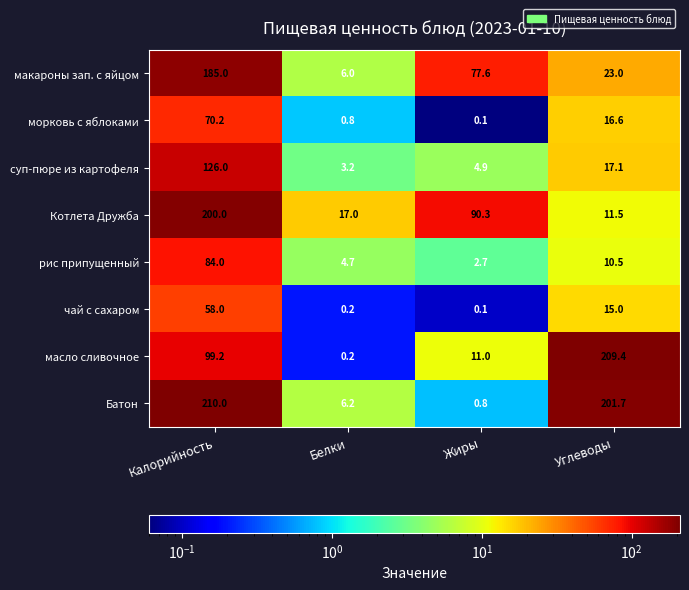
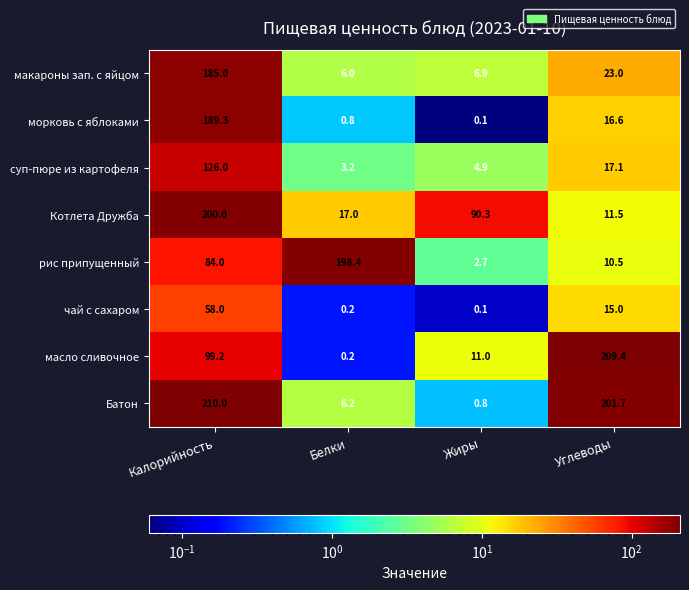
  {
    "макароны зап. с яйцом": {
      "Калорийность": 185.0,
      "Белки": 6.0,
-     "Жиры": 77.6,
+     "Жиры": 6.9,
      "Углеводы": 23.0
    },
    "морковь с яблоками": {
-     "Калорийность": 70.2,
+     "Калорийность": 189.3,
      "Белки": 0.8,
      "Жиры": 0.1,
      "Углеводы": 16.6
    },
    "суп-пюре из картофеля": {
      "Калорийность": 126.0,
      "Белки": 3.2,
      "Жиры": 4.9,
      "Углеводы": 17.1
    },
    "Котлета Дружба": {
      "Калорийность": 200.0,
      "Белки": 17.0,
      "Жиры": 90.3,
      "Углеводы": 11.5
    },
    "рис припущенный": {
      "Калорийность": 84.0,
-     "Белки": 4.7,
+     "Белки": 198.4,
      "Жиры": 2.7,
      "Углеводы": 10.5
    },
    "чай с сахаром": {
      "Калорийность": 58.0,
      "Белки": 0.2,
      "Жиры": 0.1,
      "Углеводы": 15.0
    },
    "масло сливочное": {
      "Калорийность": 99.2,
      "Белки": 0.2,
      "Жиры": 11.0,
      "Углеводы": 209.4
    },
    "Батон": {
      "Калорийность": 210.0,
      "Белки": 6.2,
      "Жиры": 0.8,
      "Углеводы": 201.7
    }
  }
